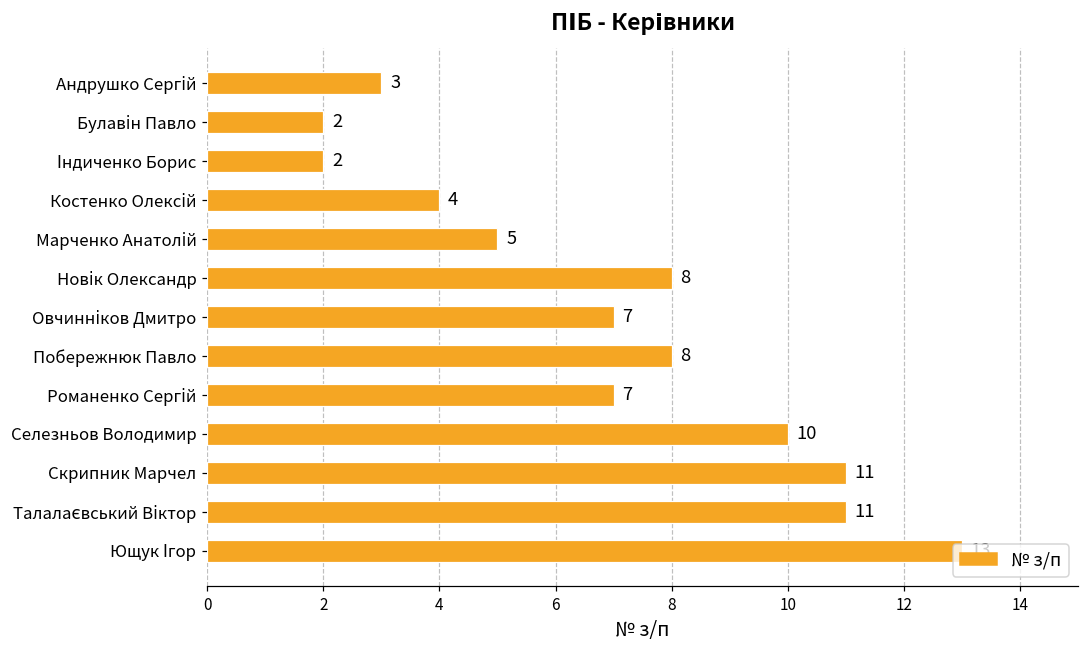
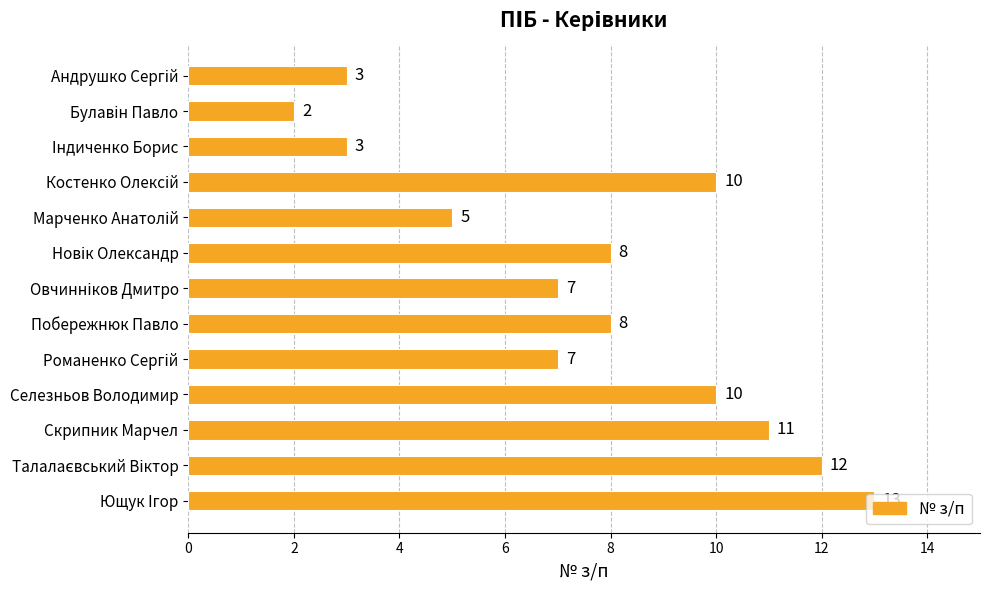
  {
    "Андрушко Сергій": 3,
    "Булавін Павло": 2,
-   "Індиченко Борис": 2,
-   "Костенко Олексій": 4,
+   "Індиченко Борис": 3,
+   "Костенко Олексій": 10,
    "Марченко Анатолій": 5,
    "Новік Олександр": 8,
    "Овчинніков Дмитро": 7,
    "Побережнюк Павло": 8,
    "Романенко Сергій": 7,
    "Селезньов Володимир": 10,
    "Скрипник Марчел": 11,
-   "Талалаєвський Віктор": 11
+   "Талалаєвський Віктор": 12
  }
